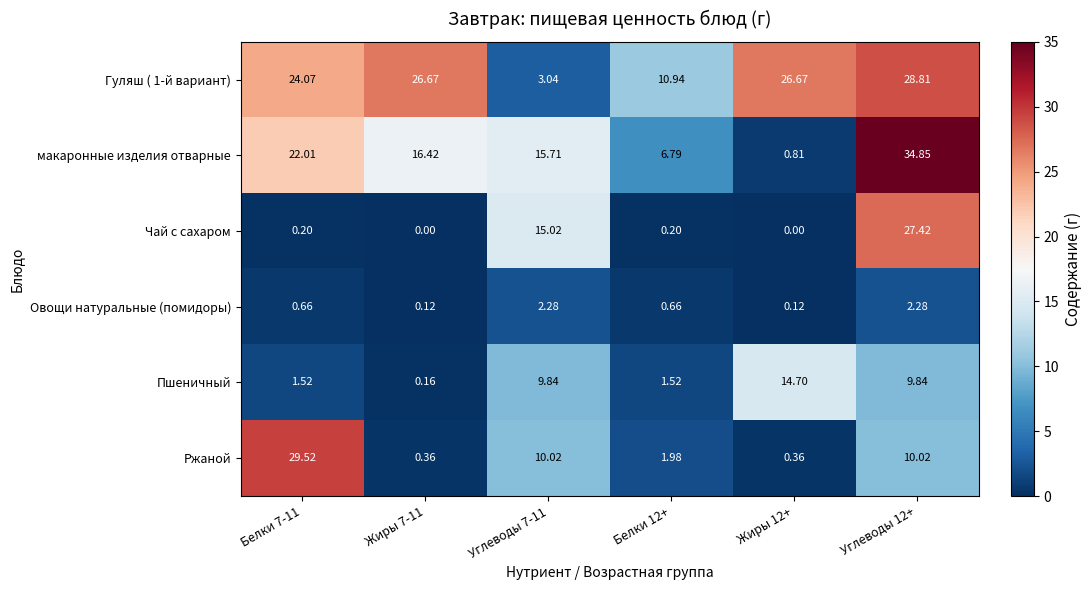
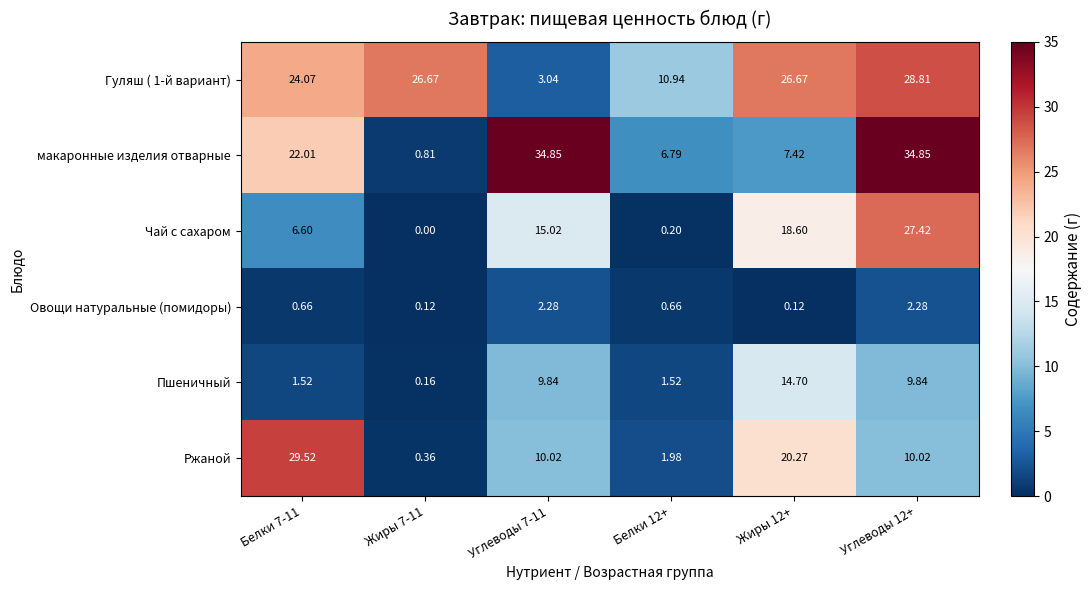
  {
    "Гуляш ( 1-й вариант)": {
      "Белки 7-11": 24.07,
      "Жиры 7-11": 26.67,
      "Углеводы 7-11": 3.04,
      "Белки 12+": 10.94,
      "Жиры 12+": 26.67,
      "Углеводы 12+": 28.81
    },
    "макаронные изделия отварные": {
      "Белки 7-11": 22.01,
-     "Жиры 7-11": 16.42,
-     "Углеводы 7-11": 15.71,
+     "Жиры 7-11": 0.81,
+     "Углеводы 7-11": 34.85,
      "Белки 12+": 6.79,
-     "Жиры 12+": 0.81,
+     "Жиры 12+": 7.42,
      "Углеводы 12+": 34.85
    },
    "Чай с сахаром": {
-     "Белки 7-11": 0.20,
+     "Белки 7-11": 6.60,
      "Жиры 7-11": 0.00,
      "Углеводы 7-11": 15.02,
      "Белки 12+": 0.20,
-     "Жиры 12+": 0.00,
+     "Жиры 12+": 18.60,
      "Углеводы 12+": 27.42
    },
    "Овощи натуральные (помидоры)": {
      "Белки 7-11": 0.66,
      "Жиры 7-11": 0.12,
      "Углеводы 7-11": 2.28,
      "Белки 12+": 0.66,
      "Жиры 12+": 0.12,
      "Углеводы 12+": 2.28
    },
    "Пшеничный": {
      "Белки 7-11": 1.52,
      "Жиры 7-11": 0.16,
      "Углеводы 7-11": 9.84,
      "Белки 12+": 1.52,
      "Жиры 12+": 14.70,
      "Углеводы 12+": 9.84
    },
    "Ржаной": {
      "Белки 7-11": 29.52,
      "Жиры 7-11": 0.36,
      "Углеводы 7-11": 10.02,
      "Белки 12+": 1.98,
-     "Жиры 12+": 0.36,
+     "Жиры 12+": 20.27,
      "Углеводы 12+": 10.02
    }
  }
